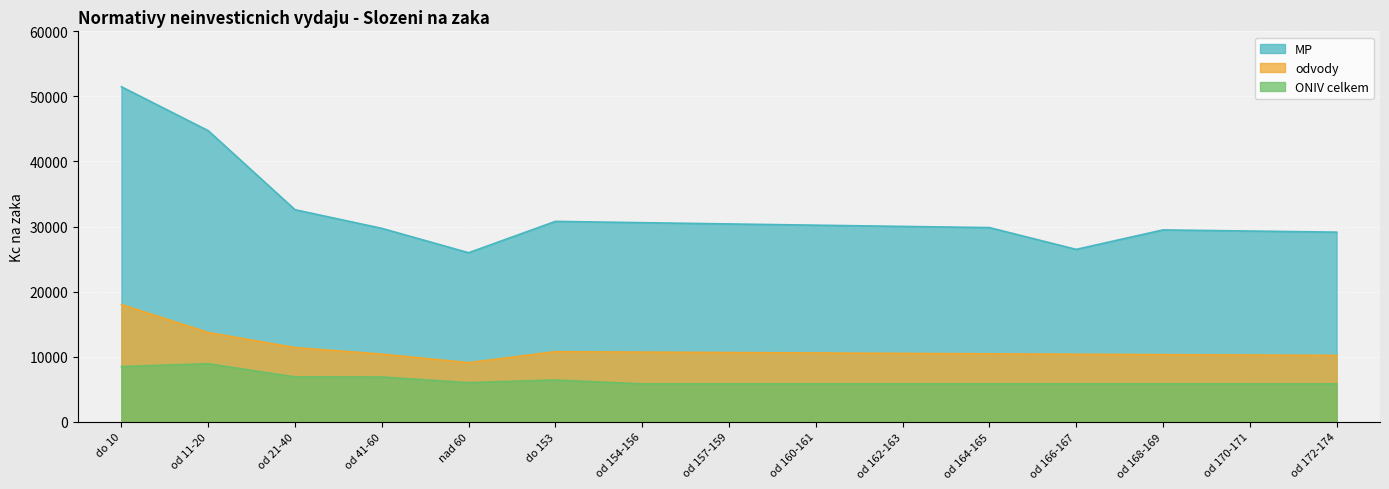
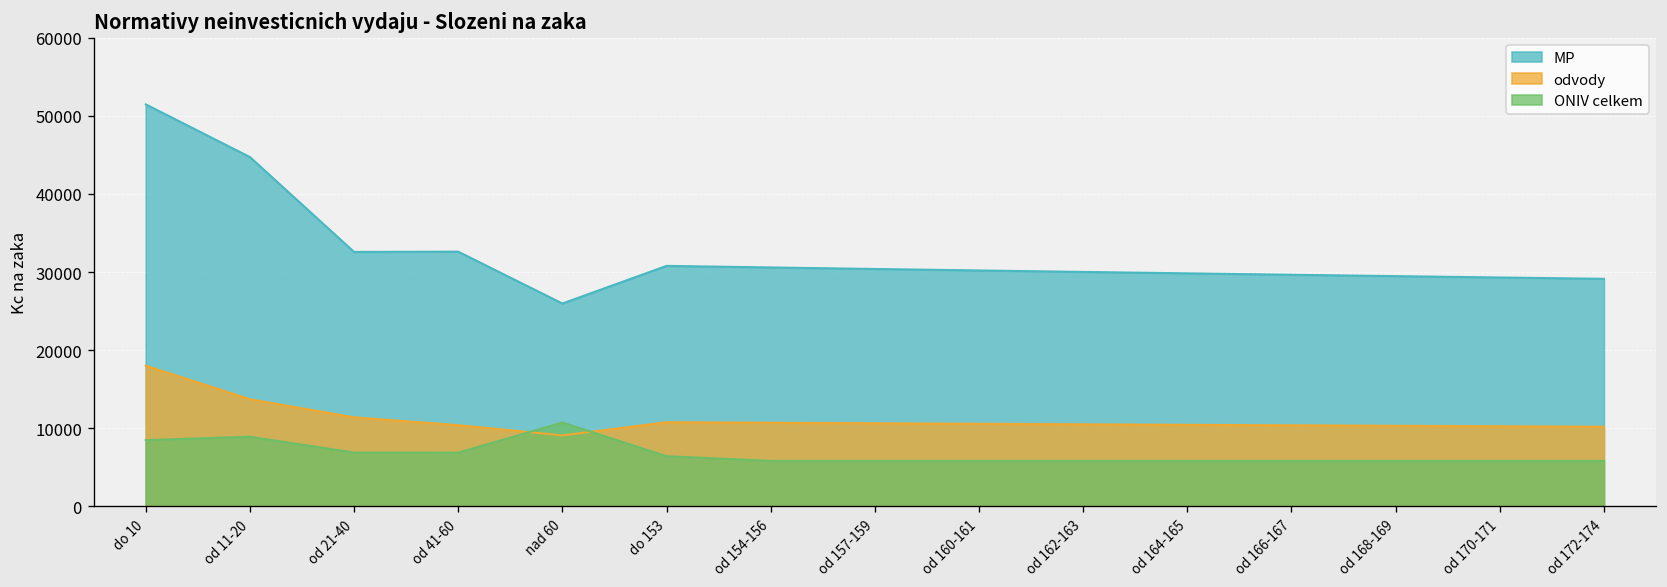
  {
    "MP": {
      "do 10": 51000,
      "od 11-20": 45000,
      "od 21-40": 33000,
-     "od 41-60": 30000,
+     "od 41-60": 33000,
      "nad 60": 26000,
      "do 153": 31000,
      "od 154-156": 31000,
      "od 157-159": 30000,
      "od 160-161": 30000,
      "od 162-163": 30000,
      "od 164-165": 30000,
-     "od 166-167": 26000,
+     "od 166-167": 30000,
      "od 168-169": 29000,
      "od 170-171": 29000,
      "od 172-174": 29000
    },
    "odvody": {
      "do 10": 18000,
      "od 11-20": 14000,
      "od 21-40": 11000,
      "od 41-60": 10000,
      "nad 60": 9000,
      "do 153": 11000,
      "od 154-156": 11000,
      "od 157-159": 11000,
      "od 160-161": 11000,
      "od 162-163": 11000,
      "od 164-165": 10000,
      "od 166-167": 10000,
      "od 168-169": 10000,
      "od 170-171": 10000,
      "od 172-174": 10000
    },
    "ONIV celkem": {
      "do 10": 8000,
      "od 11-20": 9000,
      "od 21-40": 7000,
      "od 41-60": 7000,
-     "nad 60": 6000,
+     "nad 60": 11000,
      "do 153": 6000,
      "od 154-156": 6000,
      "od 157-159": 6000,
      "od 160-161": 6000,
      "od 162-163": 6000,
      "od 164-165": 6000,
      "od 166-167": 6000,
      "od 168-169": 6000,
      "od 170-171": 6000,
      "od 172-174": 6000
    }
  }
